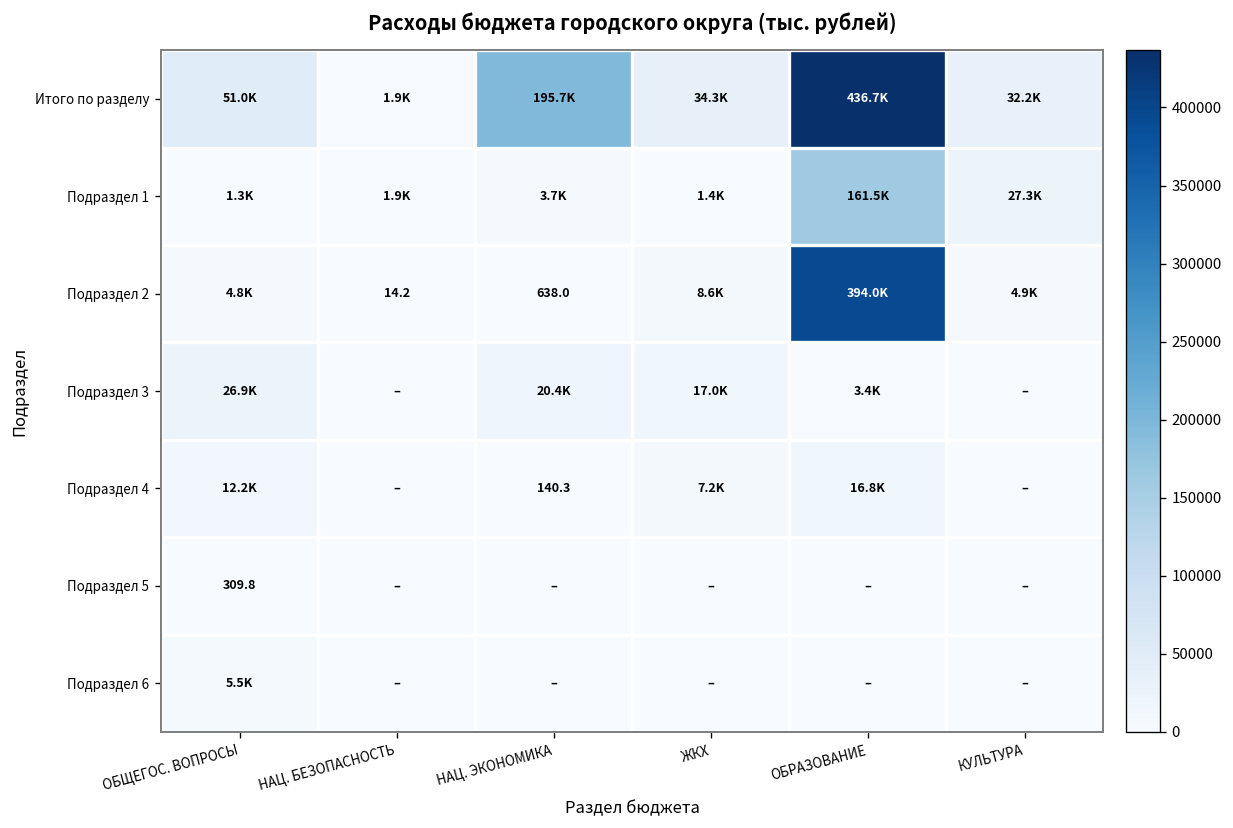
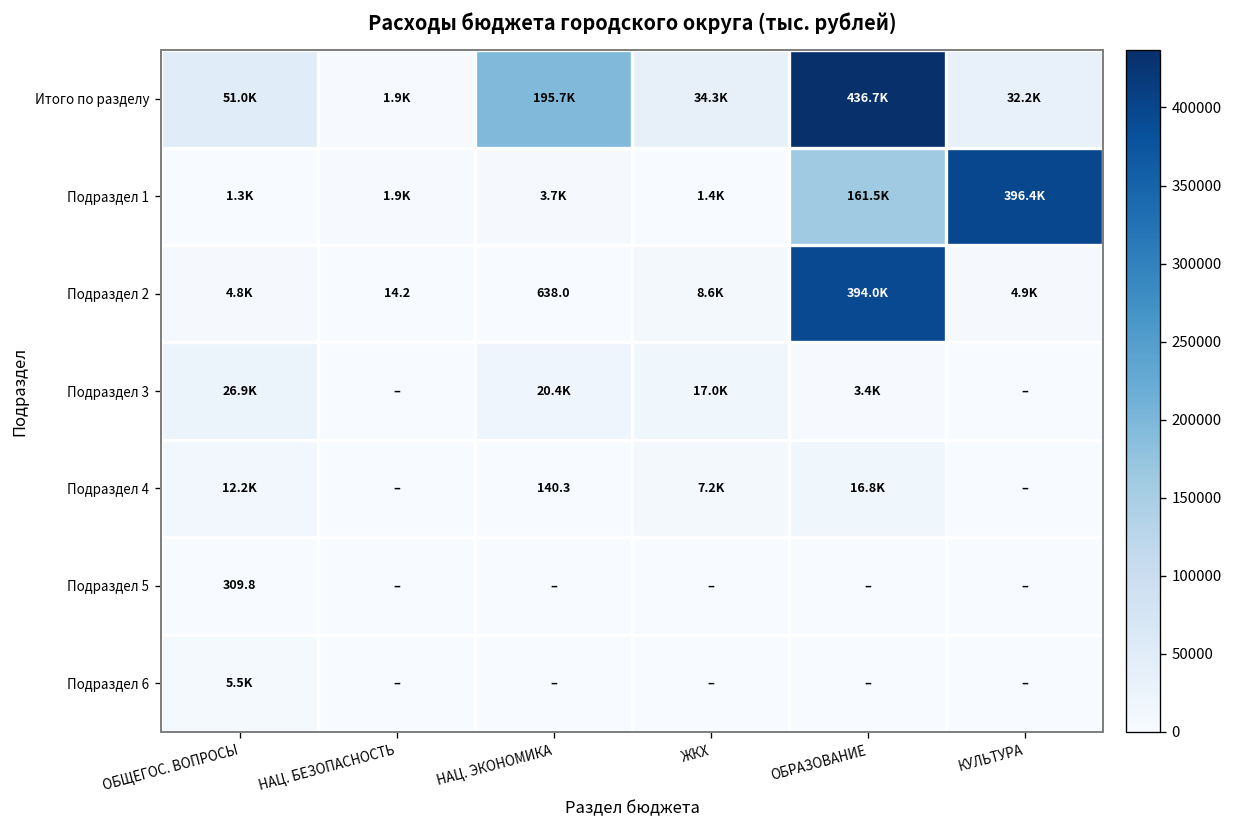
  {
    "Итого по разделу": {
      "ОБЩЕГОС. ВОПРОСЫ": "51.0K",
      "НАЦ. БЕЗОПАСНОСТЬ": "1.9K",
      "НАЦ. ЭКОНОМИКА": "195.7K",
      "ЖКХ": "34.3K",
      "ОБРАЗОВАНИЕ": "436.7K",
      "КУЛЬТУРА": "32.2K"
    },
    "Подраздел 1": {
      "ОБЩЕГОС. ВОПРОСЫ": "1.3K",
      "НАЦ. БЕЗОПАСНОСТЬ": "1.9K",
      "НАЦ. ЭКОНОМИКА": "3.7K",
      "ЖКХ": "1.4K",
      "ОБРАЗОВАНИЕ": "161.5K",
-     "КУЛЬТУРА": "27.3K"
+     "КУЛЬТУРА": "396.4K"
    },
    "Подраздел 2": {
      "ОБЩЕГОС. ВОПРОСЫ": "4.8K",
      "НАЦ. БЕЗОПАСНОСТЬ": "14.2",
      "НАЦ. ЭКОНОМИКА": "638.0",
      "ЖКХ": "8.6K",
      "ОБРАЗОВАНИЕ": "394.0K",
      "КУЛЬТУРА": "4.9K"
    },
    "Подраздел 3": {
      "ОБЩЕГОС. ВОПРОСЫ": "26.9K",
      "НАЦ. ЭКОНОМИКА": "20.4K",
      "ЖКХ": "17.0K",
      "ОБРАЗОВАНИЕ": "3.4K"
    },
    "Подраздел 4": {
      "ОБЩЕГОС. ВОПРОСЫ": "12.2K",
      "НАЦ. ЭКОНОМИКА": "140.3",
      "ЖКХ": "7.2K",
      "ОБРАЗОВАНИЕ": "16.8K"
    },
    "Подраздел 5": {
      "ОБЩЕГОС. ВОПРОСЫ": "309.8"
    },
    "Подраздел 6": {
      "ОБЩЕГОС. ВОПРОСЫ": "5.5K"
    }
  }
